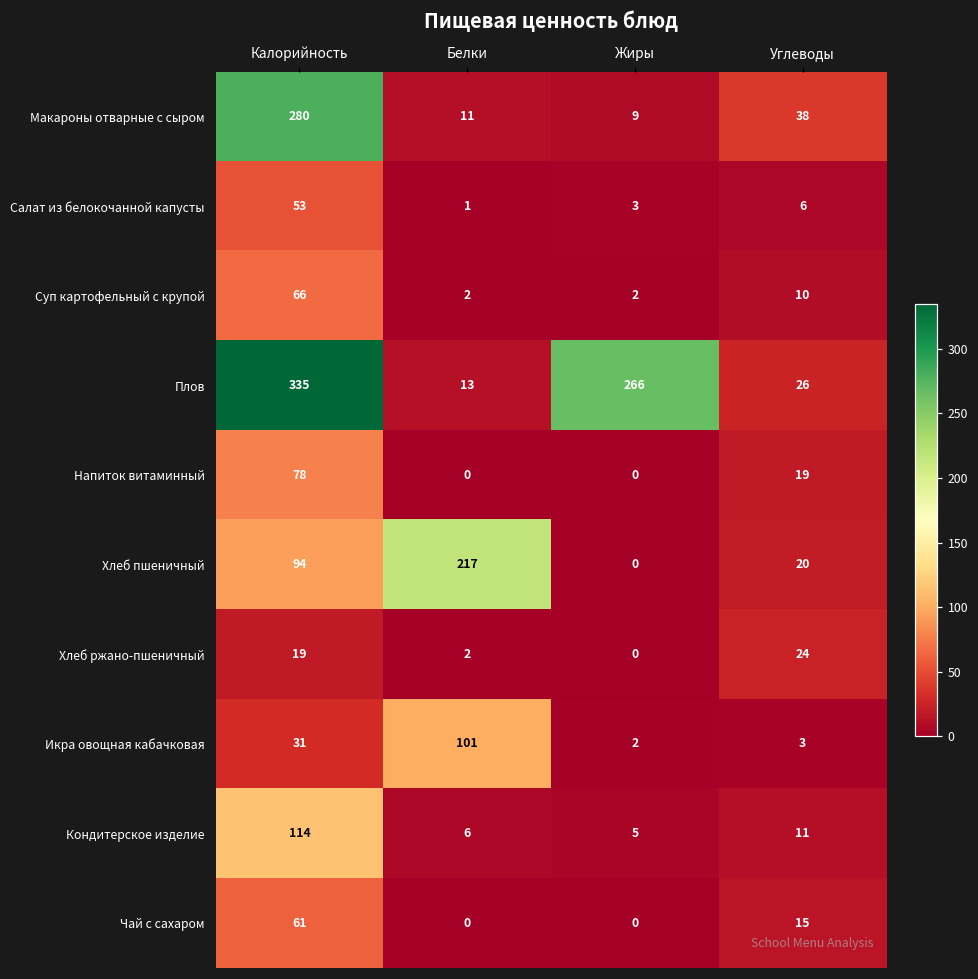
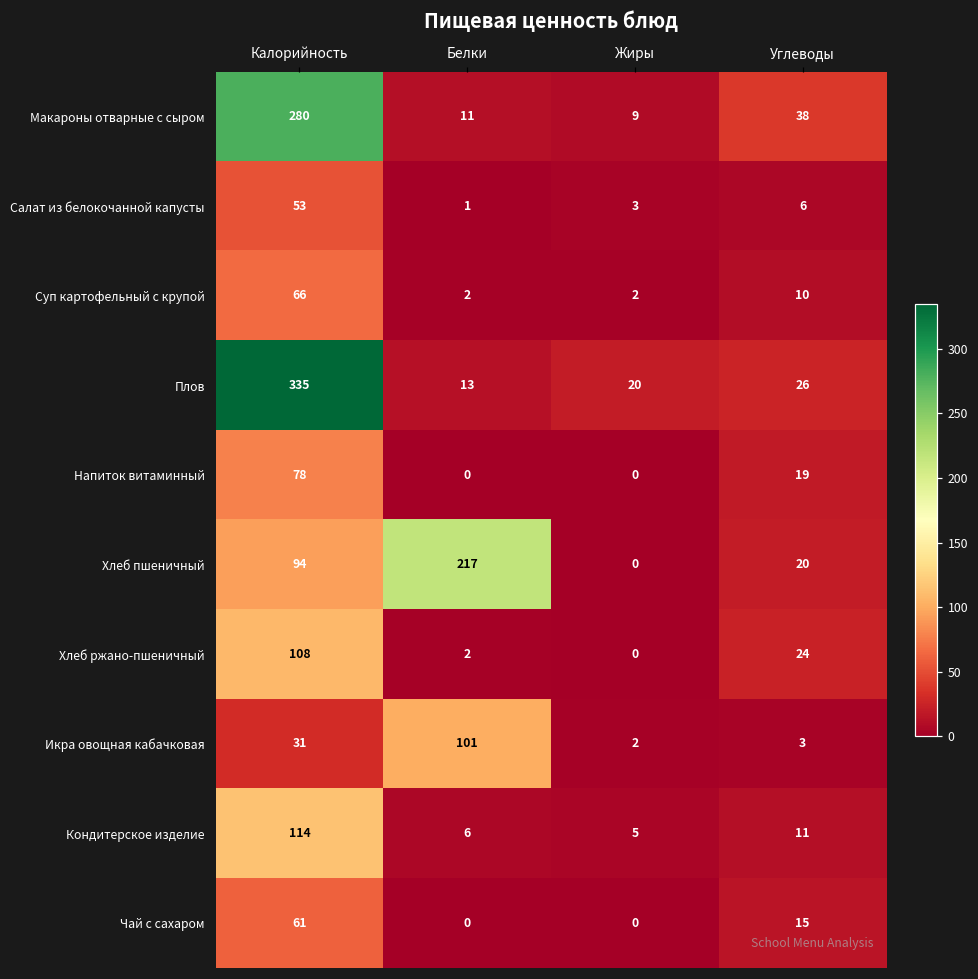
  {
    "Макароны отварные с сыром": {
      "Калорийность": 280,
      "Белки": 11,
      "Жиры": 9,
      "Углеводы": 38
    },
    "Салат из белокочанной капусты": {
      "Калорийность": 53,
      "Белки": 1,
      "Жиры": 3,
      "Углеводы": 6
    },
    "Суп картофельный с крупой": {
      "Калорийность": 66,
      "Белки": 2,
      "Жиры": 2,
      "Углеводы": 10
    },
    "Плов": {
      "Калорийность": 335,
      "Белки": 13,
-     "Жиры": 266,
+     "Жиры": 20,
      "Углеводы": 26
    },
    "Напиток витаминный": {
      "Калорийность": 78,
      "Белки": 0,
      "Жиры": 0,
      "Углеводы": 19
    },
    "Хлеб пшеничный": {
      "Калорийность": 94,
      "Белки": 217,
      "Жиры": 0,
      "Углеводы": 20
    },
    "Хлеб ржано-пшеничный": {
-     "Калорийность": 19,
+     "Калорийность": 108,
      "Белки": 2,
      "Жиры": 0,
      "Углеводы": 24
    },
    "Икра овощная кабачковая": {
      "Калорийность": 31,
      "Белки": 101,
      "Жиры": 2,
      "Углеводы": 3
    },
    "Кондитерское изделие": {
      "Калорийность": 114,
      "Белки": 6,
      "Жиры": 5,
      "Углеводы": 11
    },
    "Чай с сахаром": {
      "Калорийность": 61,
      "Белки": 0,
      "Жиры": 0
    }
  }
